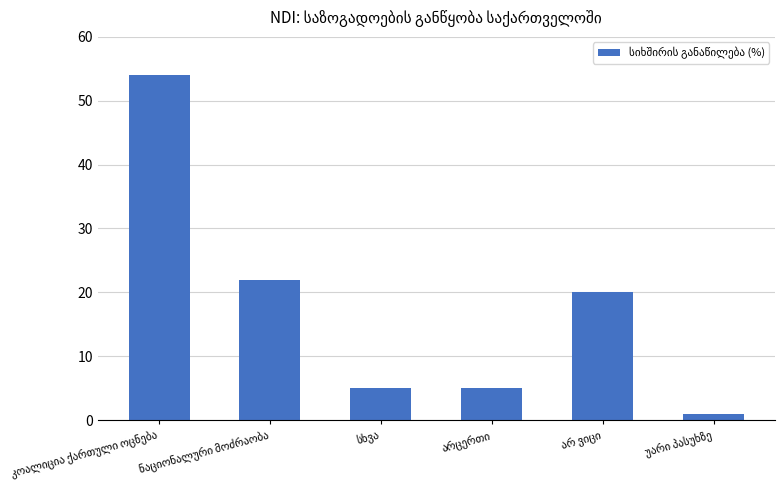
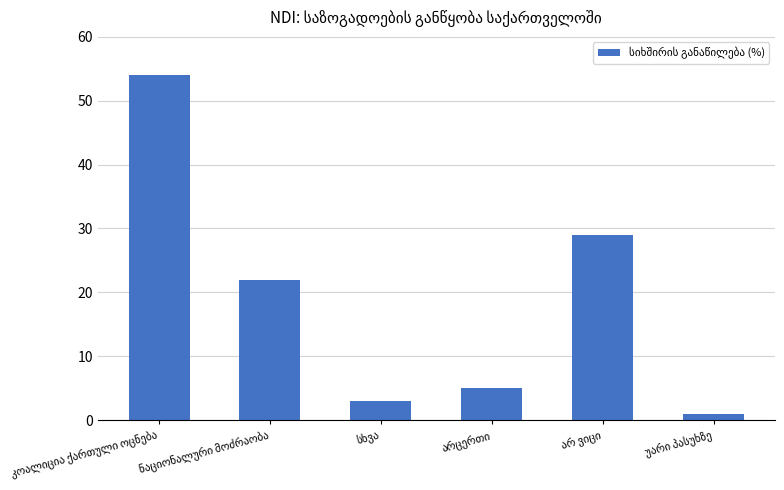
  {
    "კოალიცია ქართული ოცნება": 54,
    "ნაციონალური მოძრაობა": 22,
-   "სხვა": 5,
+   "სხვა": 3,
    "არცერთი": 5,
-   "არ ვიცი": 20,
+   "არ ვიცი": 29,
    "უარი პასუხზე": 1
  }
